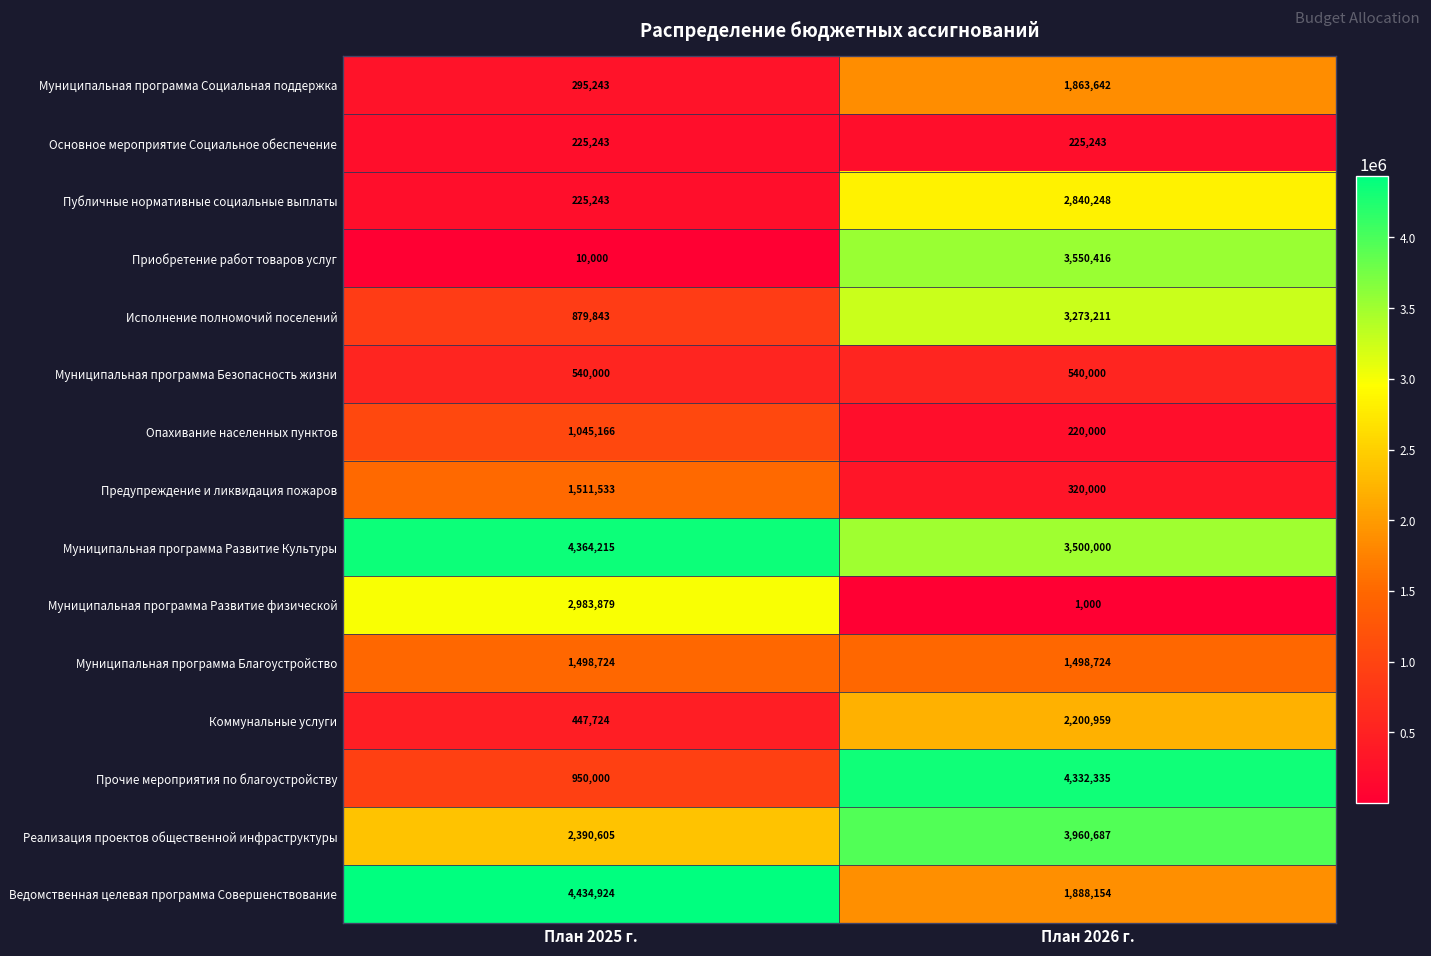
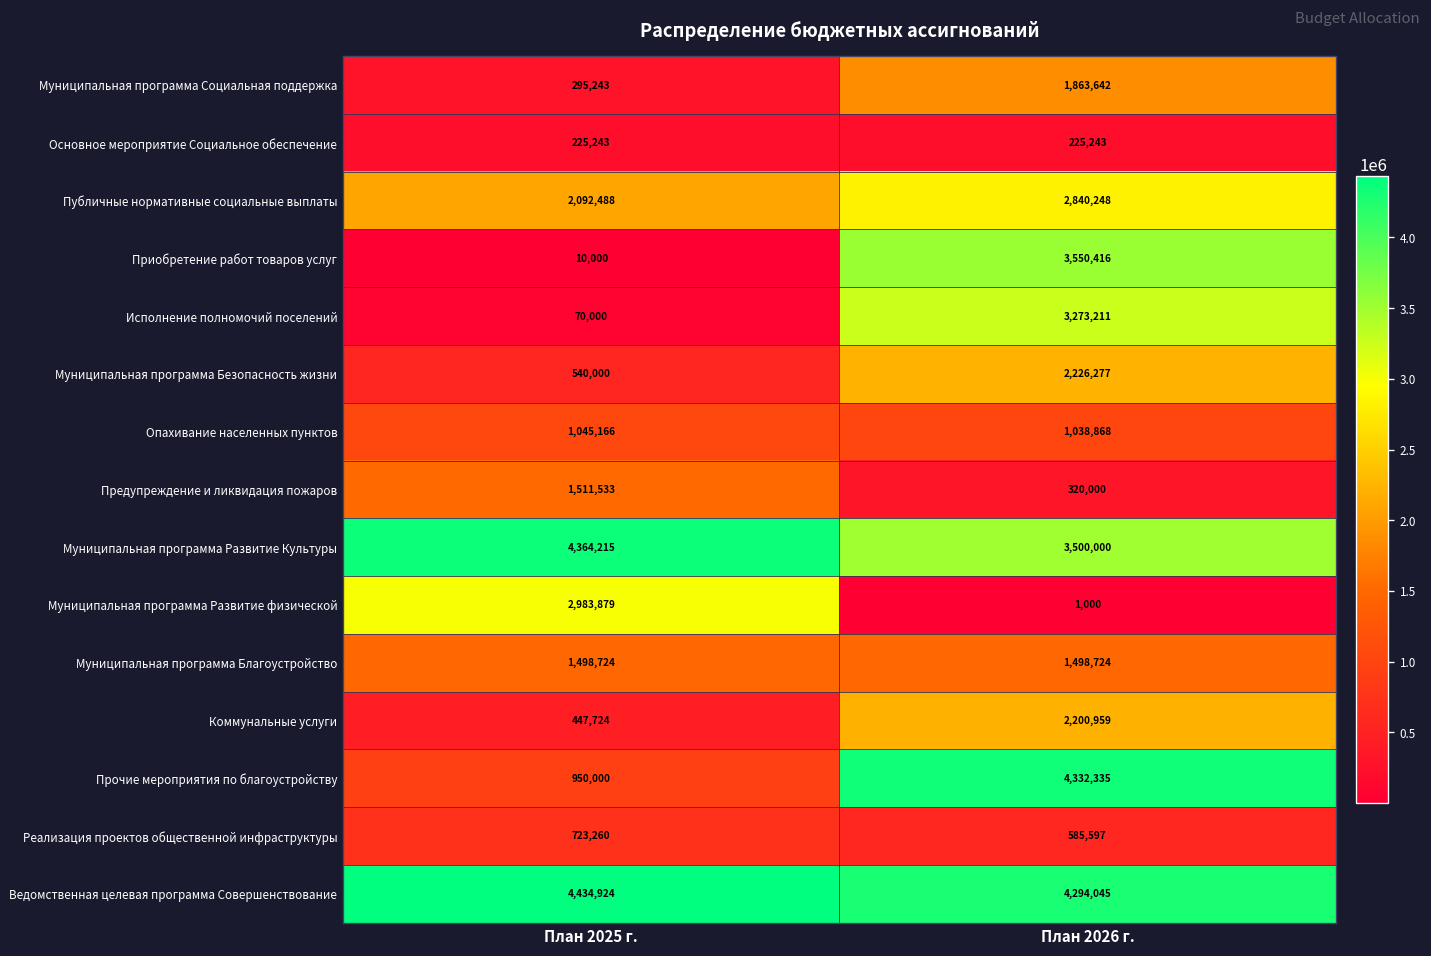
  {
    "Муниципальная программа Социальная поддержка": {
      "План 2025 г.": "295,243",
      "План 2026 г.": "1,863,642"
    },
    "Основное мероприятие Социальное обеспечение": {
      "План 2025 г.": "225,243",
      "План 2026 г.": "225,243"
    },
    "Публичные нормативные социальные выплаты": {
-     "План 2025 г.": "225,243",
+     "План 2025 г.": "2,092,488",
      "План 2026 г.": "2,840,248"
    },
    "Приобретение работ товаров услуг": {
      "План 2025 г.": "10,000",
      "План 2026 г.": "3,550,416"
    },
    "Исполнение полномочий поселений": {
-     "План 2025 г.": "879,843",
+     "План 2025 г.": "70,000",
      "План 2026 г.": "3,273,211"
    },
    "Муниципальная программа Безопасность жизни": {
      "План 2025 г.": "540,000",
-     "План 2026 г.": "540,000"
+     "План 2026 г.": "2,226,277"
    },
    "Опахивание населенных пунктов": {
      "План 2025 г.": "1,045,166",
-     "План 2026 г.": "220,000"
+     "План 2026 г.": "1,038,868"
    },
    "Предупреждение и ликвидация пожаров": {
      "План 2025 г.": "1,511,533",
      "План 2026 г.": "320,000"
    },
    "Муниципальная программа Развитие Культуры": {
      "План 2025 г.": "4,364,215",
      "План 2026 г.": "3,500,000"
    },
    "Муниципальная программа Развитие физической": {
      "План 2025 г.": "2,983,879",
      "План 2026 г.": "1,000"
    },
    "Муниципальная программа Благоустройство": {
      "План 2025 г.": "1,498,724",
      "План 2026 г.": "1,498,724"
    },
    "Коммунальные услуги": {
      "План 2025 г.": "447,724",
      "План 2026 г.": "2,200,959"
    },
    "Прочие мероприятия по благоустройству": {
      "План 2025 г.": "950,000",
      "План 2026 г.": "4,332,335"
    },
    "Реализация проектов общественной инфраструктуры": {
-     "План 2025 г.": "2,390,605",
-     "План 2026 г.": "3,960,687"
+     "План 2025 г.": "723,260",
+     "План 2026 г.": "585,597"
    },
    "Ведомственная целевая программа Совершенствование": {
      "План 2025 г.": "4,434,924",
-     "План 2026 г.": "1,888,154"
+     "План 2026 г.": "4,294,045"
    }
  }
